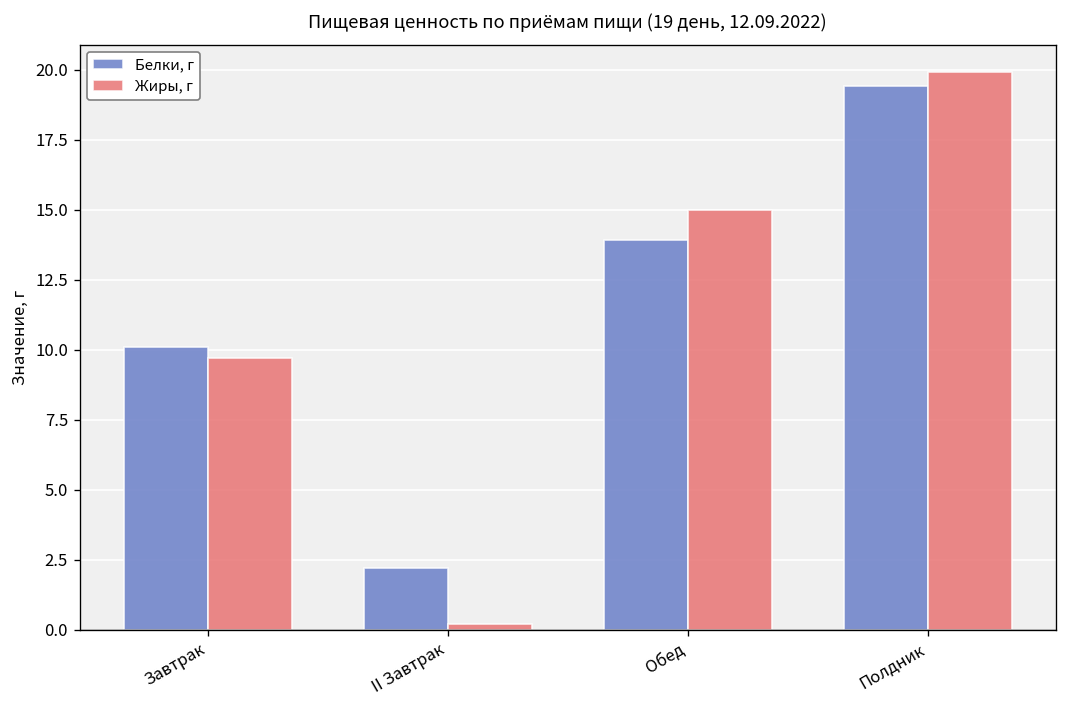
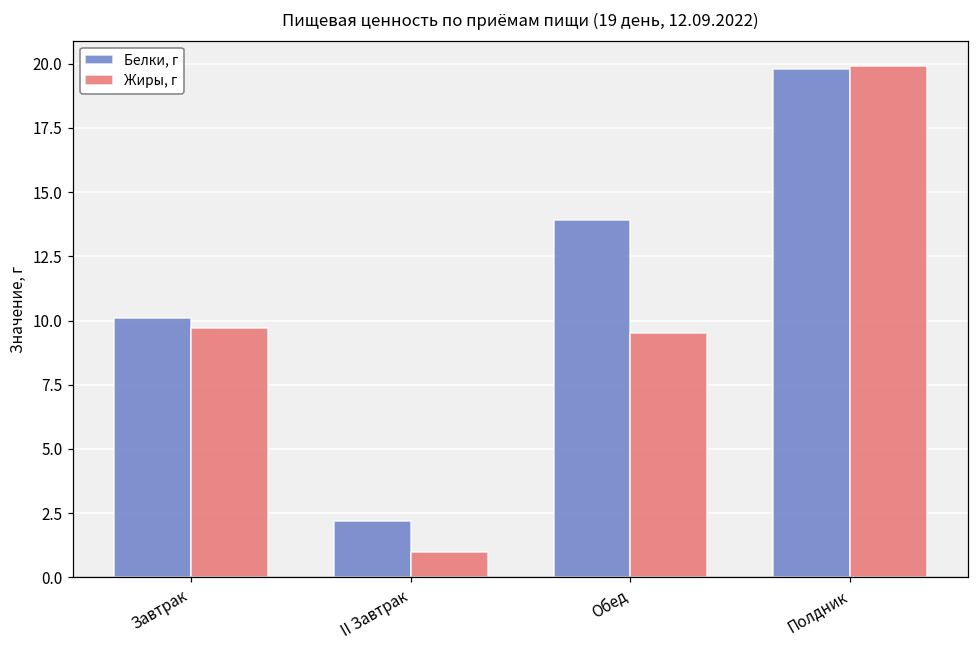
  {
    "Белки, г": {
      "Завтрак": 10.1,
      "II Завтрак": 2.2,
      "Обед": 13.9,
-     "Полдник": 19.4
+     "Полдник": 19.8
    },
    "Жиры, г": {
      "Завтрак": 9.7,
-     "II Завтрак": 0.2,
-     "Обед": 15.0,
+     "II Завтрак": 1.0,
+     "Обед": 9.5,
      "Полдник": 19.9
    }
  }
